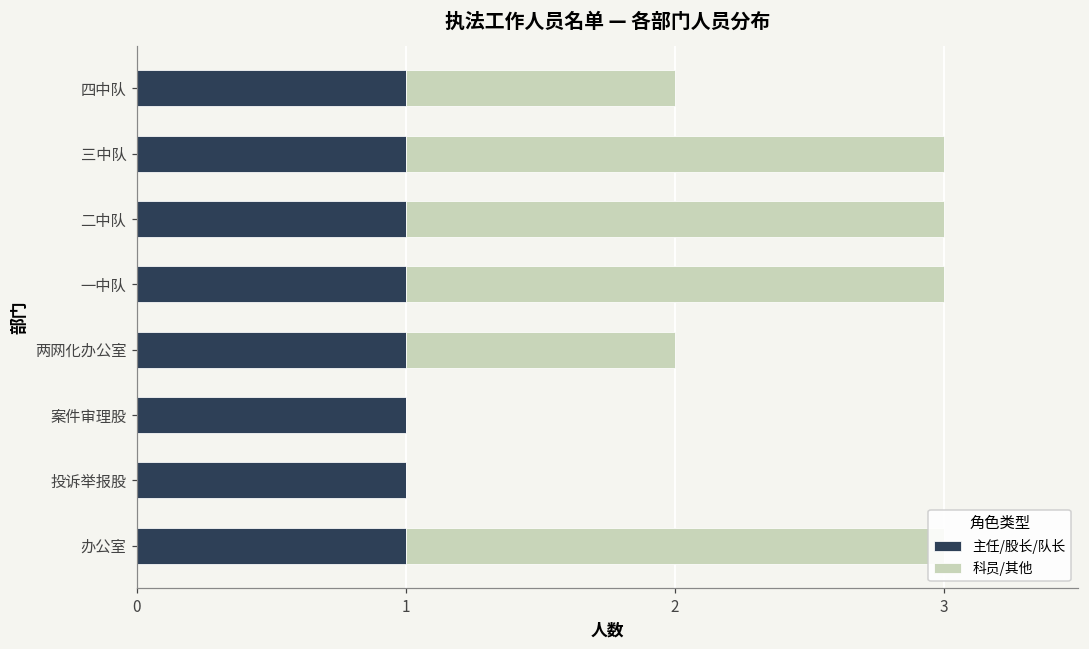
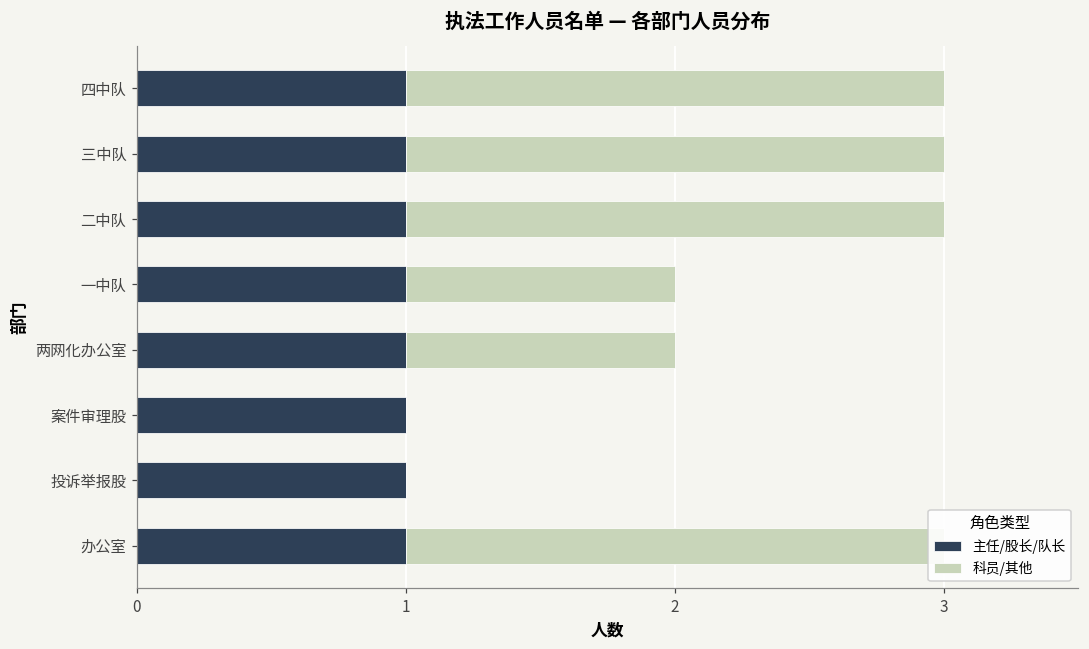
  {
    "主任/股长/队长": {
      "四中队": 1,
      "三中队": 1,
      "二中队": 1,
      "一中队": 1,
      "两网化办公室": 1,
      "案件审理股": 1,
      "投诉举报股": 1,
      "办公室": 1
    },
    "科员/其他": {
-     "四中队": 1,
+     "四中队": 2,
      "三中队": 2,
      "二中队": 2,
-     "一中队": 2,
+     "一中队": 1,
      "两网化办公室": 1,
      "案件审理股": 0,
      "投诉举报股": 0
    }
  }
